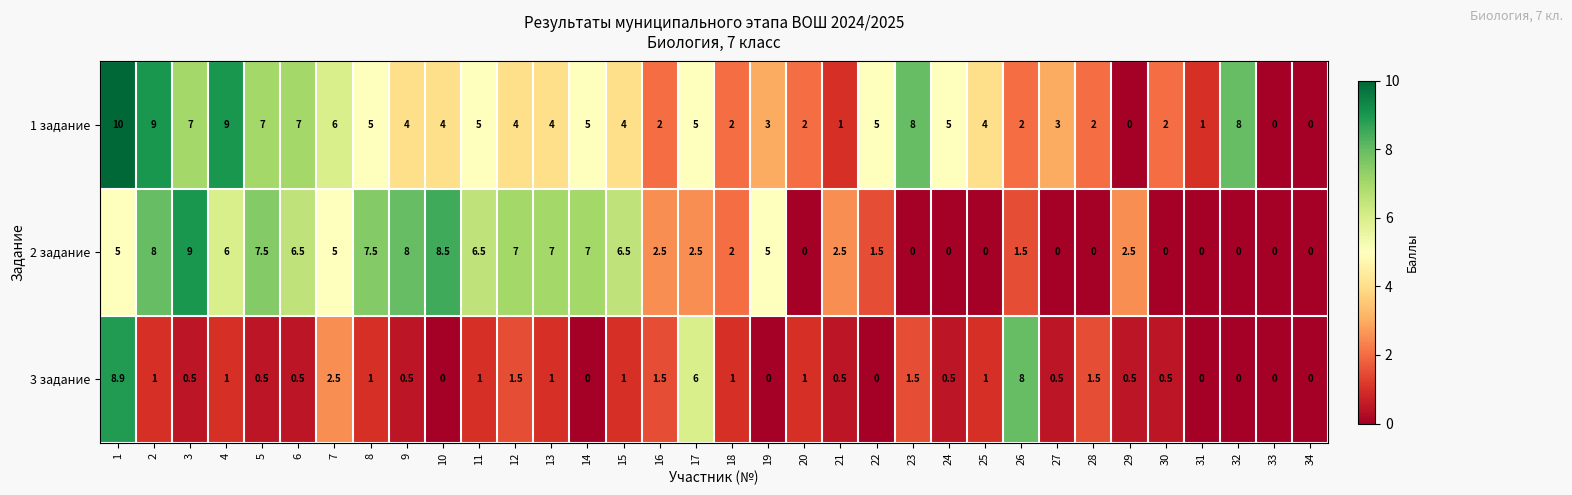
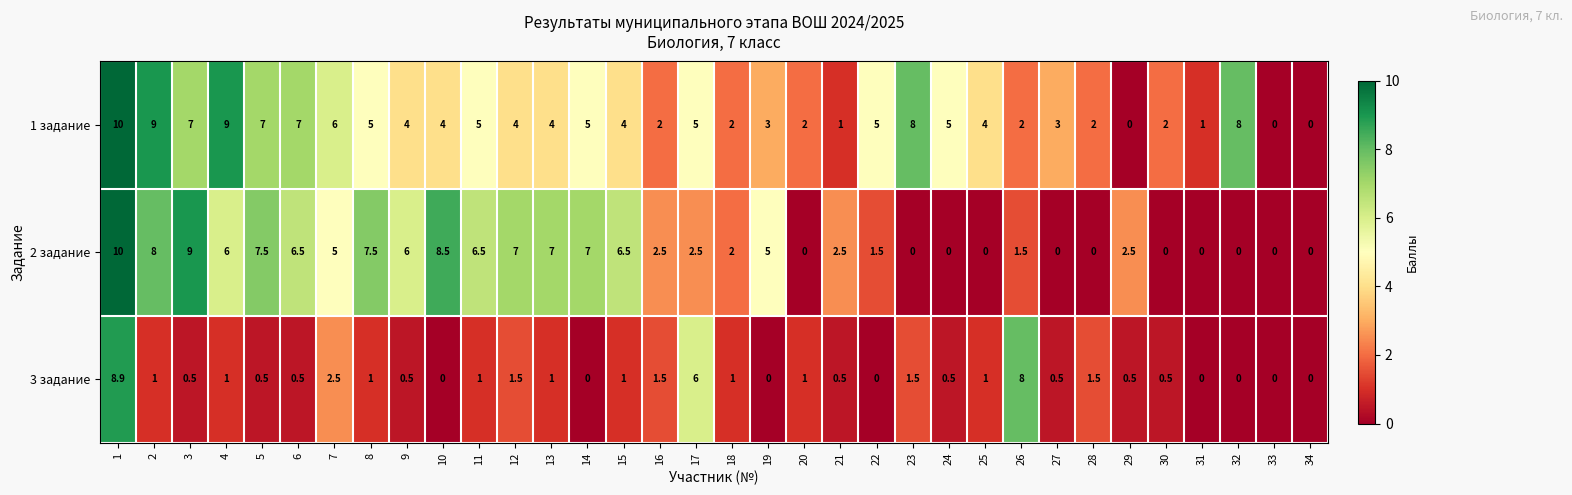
  {
    "1 задание": {
      "1": 10,
      "2": 9,
      "3": 7,
      "4": 9,
      "5": 7,
      "6": 7,
      "7": 6,
      "8": 5,
      "9": 4,
      "10": 4,
      "11": 5,
      "12": 4,
      "13": 4,
      "14": 5,
      "15": 4,
      "16": 2,
      "17": 5,
      "18": 2,
      "19": 3,
      "20": 2,
      "21": 1,
      "22": 5,
      "23": 8,
      "24": 5,
      "25": 4,
      "26": 2,
      "27": 3,
      "28": 2,
      "29": 0,
      "30": 2,
      "31": 1,
      "32": 8,
      "33": 0,
      "34": 0
    },
    "2 задание": {
-     "1": 5,
+     "1": 10,
      "2": 8,
      "3": 9,
      "4": 6,
      "5": 7.5,
      "6": 6.5,
      "7": 5,
      "8": 7.5,
-     "9": 8,
+     "9": 6,
      "10": 8.5,
      "11": 6.5,
      "12": 7,
      "13": 7,
      "14": 7,
      "15": 6.5,
      "16": 2.5,
      "17": 2.5,
      "18": 2,
      "19": 5,
      "20": 0,
      "21": 2.5,
      "22": 1.5,
      "23": 0,
      "24": 0,
      "25": 0,
      "26": 1.5,
      "27": 0,
      "28": 0,
      "29": 2.5,
      "30": 0,
      "31": 0,
      "32": 0,
      "33": 0,
      "34": 0
    },
    "3 задание": {
      "1": 8.9,
      "2": 1,
      "3": 0.5,
      "4": 1,
      "5": 0.5,
      "6": 0.5,
      "7": 2.5,
      "8": 1,
      "9": 0.5,
      "10": 0,
      "11": 1,
      "12": 1.5,
      "13": 1,
      "14": 0,
      "15": 1,
      "16": 1.5,
      "17": 6,
      "18": 1,
      "19": 0,
      "20": 1,
      "21": 0.5,
      "22": 0,
      "23": 1.5,
      "24": 0.5,
      "25": 1,
      "26": 8,
      "27": 0.5,
      "28": 1.5,
      "29": 0.5,
      "30": 0.5,
      "31": 0,
      "32": 0,
      "33": 0,
      "34": 0
    }
  }
